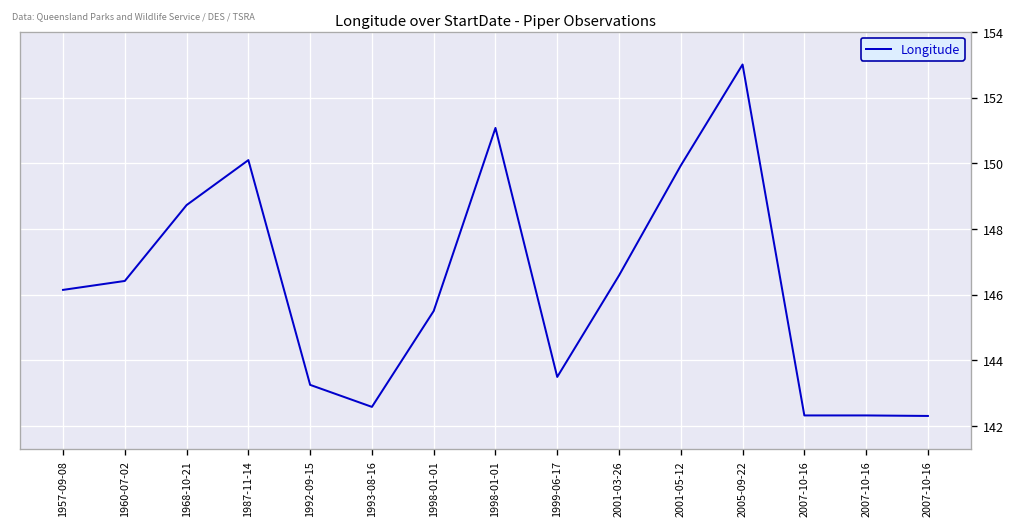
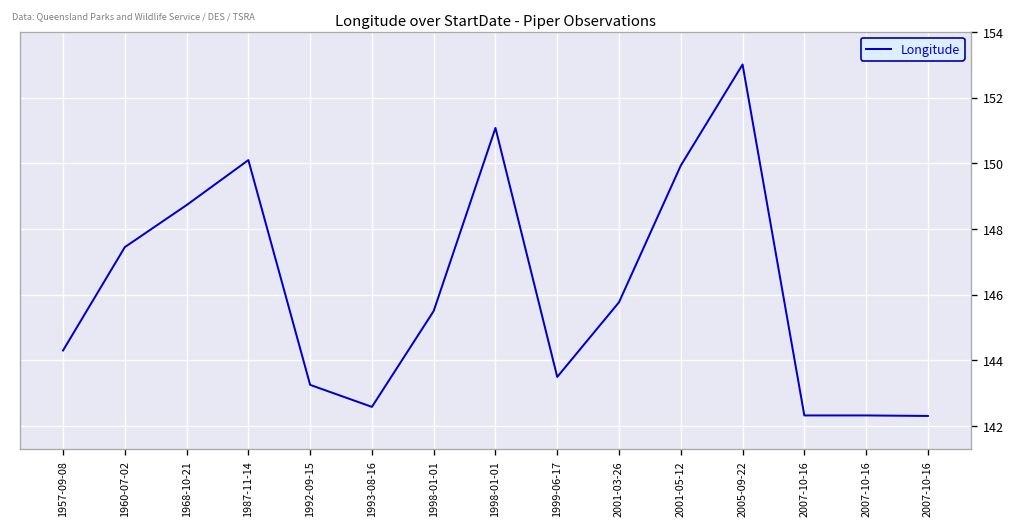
  {
-   "1957-09-08": 146.1,
-   "1960-07-02": 146.4,
+   "1957-09-08": 144.3,
+   "1960-07-02": 147.4,
    "1968-10-21": 148.7,
    "1987-11-14": 150.1,
    "1992-09-15": 143.3,
    "1993-08-16": 142.6,
    "1999-06-17": 143.5,
-   "2001-03-26": 146.6,
+   "2001-03-26": 145.8,
    "2001-05-12": 149.9,
    "2005-09-22": 153.0
  }
